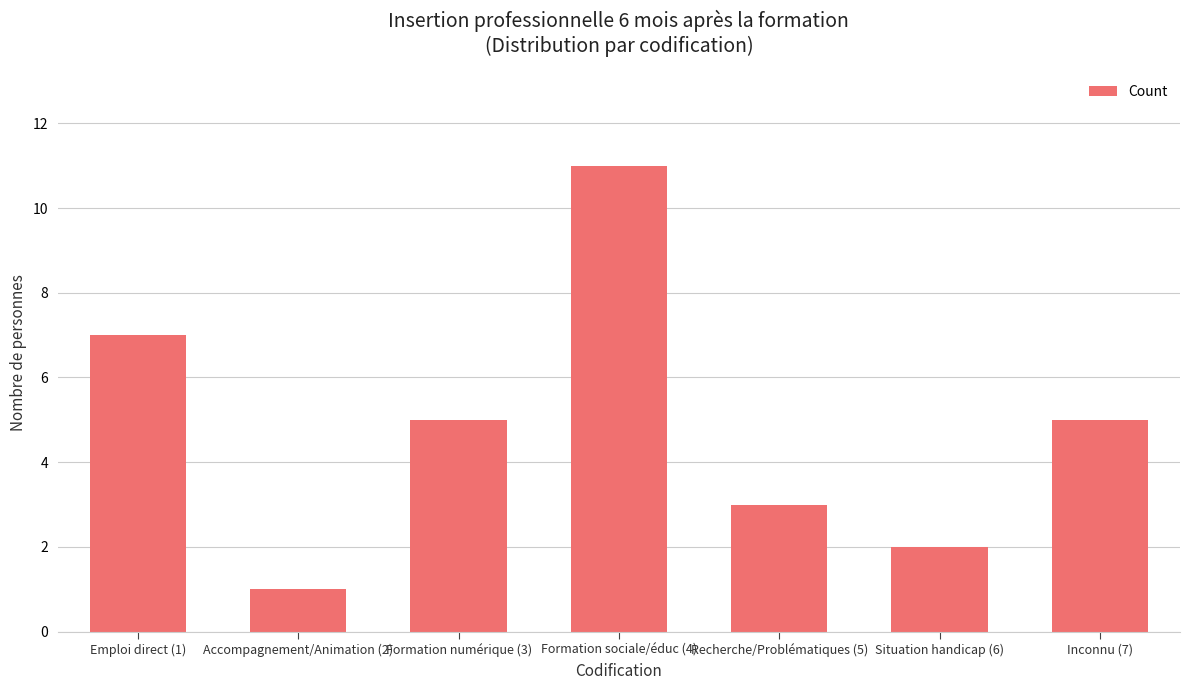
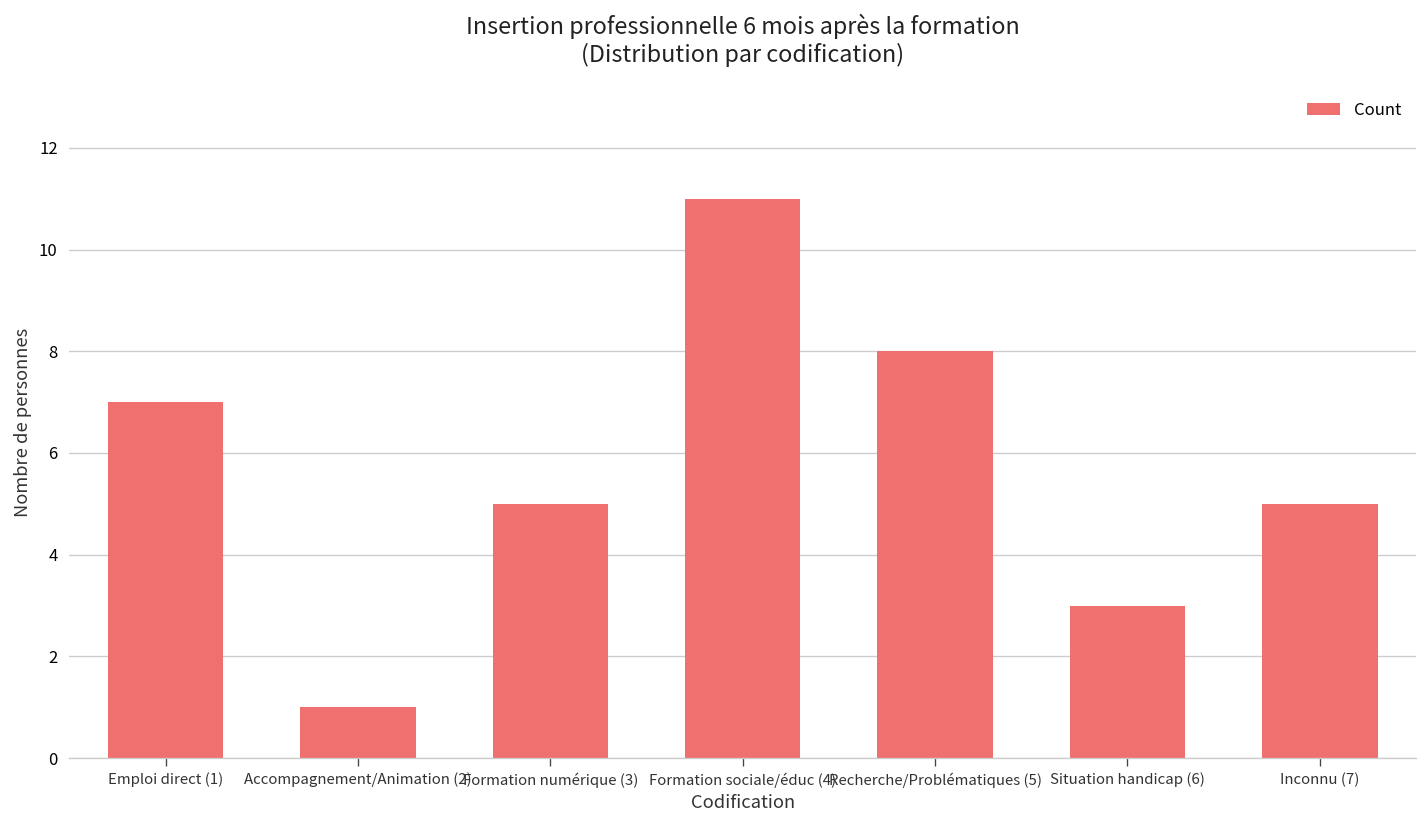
  {
    "Emploi direct (1)": 7,
    "Accompagnement/Animation (2)": 1,
    "Formation numérique (3)": 5,
    "Formation sociale/éduc (4)": 11,
-   "Recherche/Problématiques (5)": 3,
-   "Situation handicap (6)": 2,
+   "Recherche/Problématiques (5)": 8,
+   "Situation handicap (6)": 3,
    "Inconnu (7)": 5
  }
